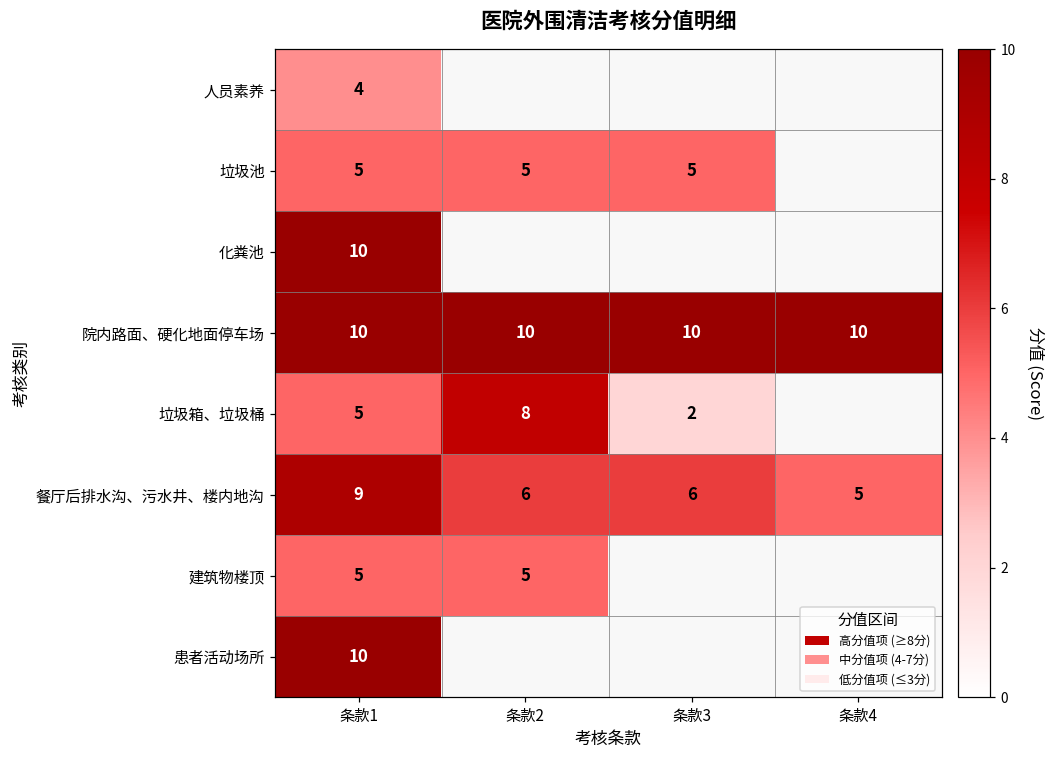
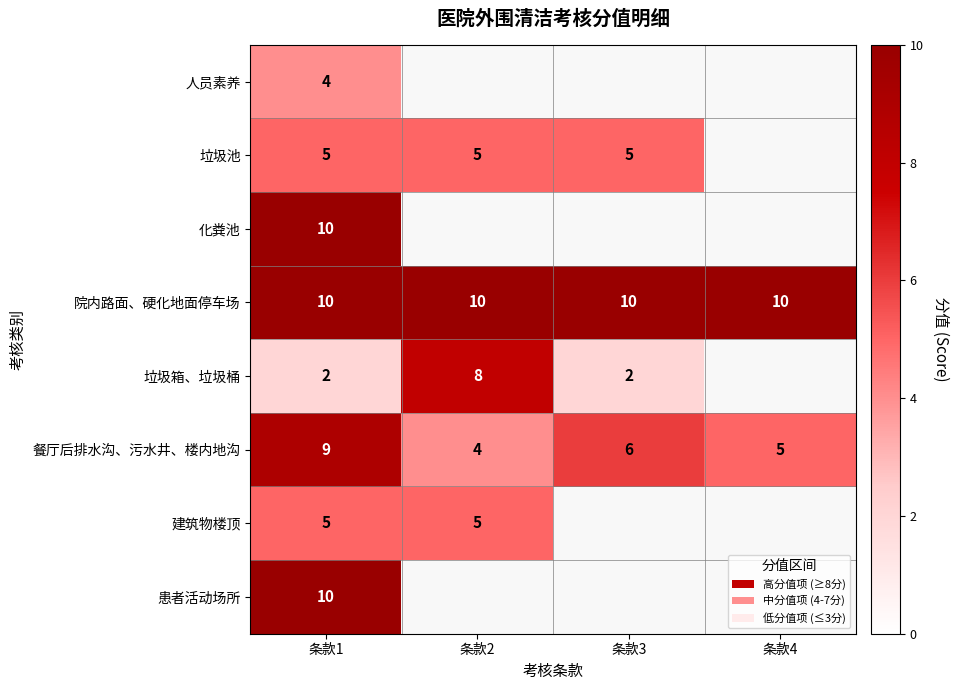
  {
    "人员素养": {
      "条款1": 4
    },
    "垃圾池": {
      "条款1": 5,
      "条款2": 5,
      "条款3": 5
    },
    "化粪池": {
      "条款1": 10
    },
    "院内路面、硬化地面停车场": {
      "条款1": 10,
      "条款2": 10,
      "条款3": 10,
      "条款4": 10
    },
    "垃圾箱、垃圾桶": {
-     "条款1": 5,
+     "条款1": 2,
      "条款2": 8,
      "条款3": 2
    },
    "餐厅后排水沟、污水井、楼内地沟": {
      "条款1": 9,
-     "条款2": 6,
+     "条款2": 4,
      "条款3": 6,
      "条款4": 5
    },
    "建筑物楼顶": {
      "条款1": 5,
      "条款2": 5
    },
    "患者活动场所": {
      "条款1": 10
    }
  }
